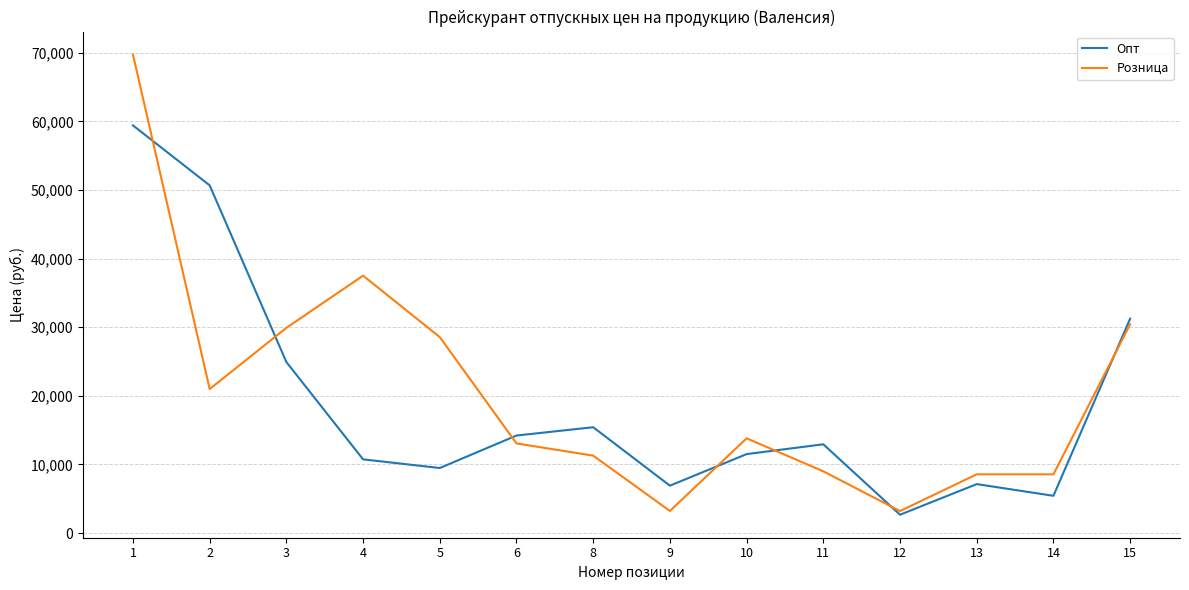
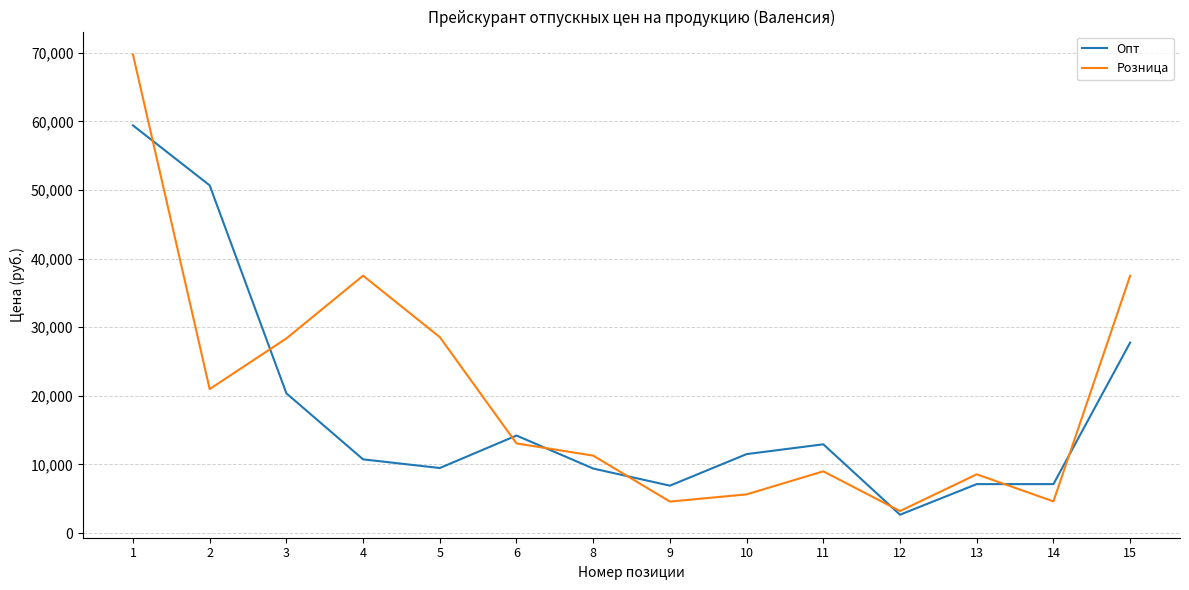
  {
    "Опт": {
      "1": "59,000",
      "2": "51,000",
-     "3": "25,000",
+     "3": "20,000",
      "4": "11,000",
      "5": "9,000",
      "6": "14,000",
-     "8": "15,000",
+     "8": "9,000",
      "9": "7,000",
      "10": "12,000",
      "11": "13,000",
      "12": "3,000",
      "13": "7,000",
-     "14": "5,000",
-     "15": "31,000"
+     "14": "7,000",
+     "15": "28,000"
    },
    "Розница": {
      "1": "70,000",
      "2": "21,000",
-     "3": "30,000",
+     "3": "28,000",
      "4": "38,000",
      "5": "29,000",
      "6": "13,000",
      "8": "11,000",
-     "9": "3,000",
-     "10": "14,000",
+     "9": "5,000",
+     "10": "6,000",
      "11": "9,000",
      "12": "3,000",
      "13": "9,000",
-     "14": "9,000",
-     "15": "30,000"
+     "14": "5,000",
+     "15": "37,000"
    }
  }
